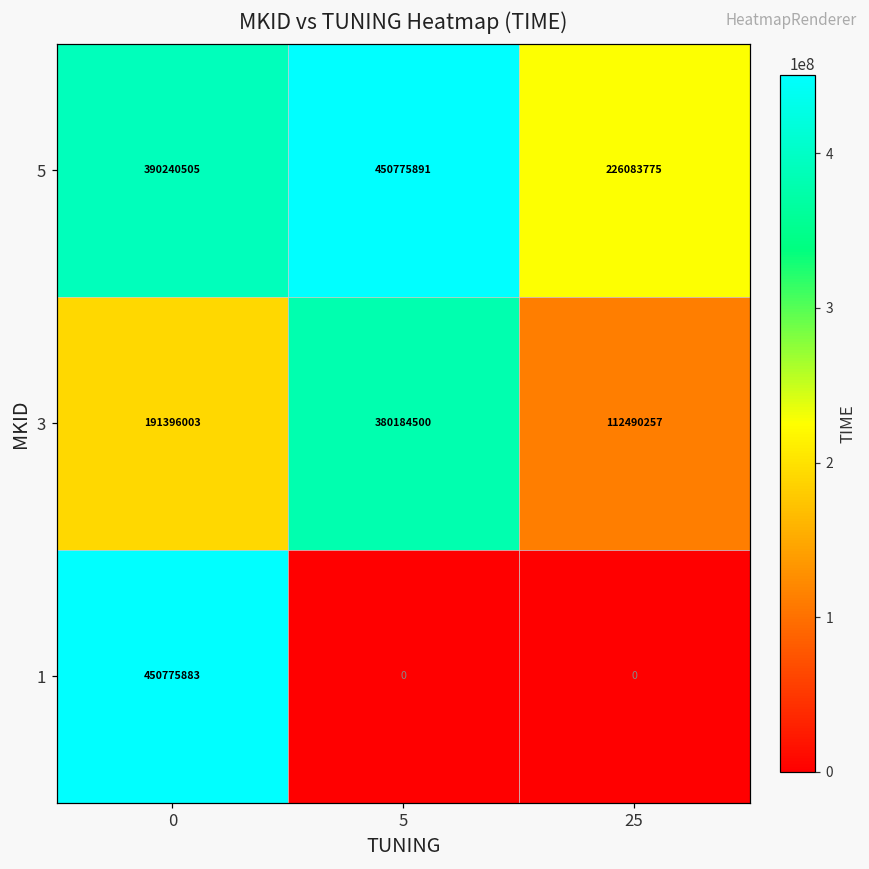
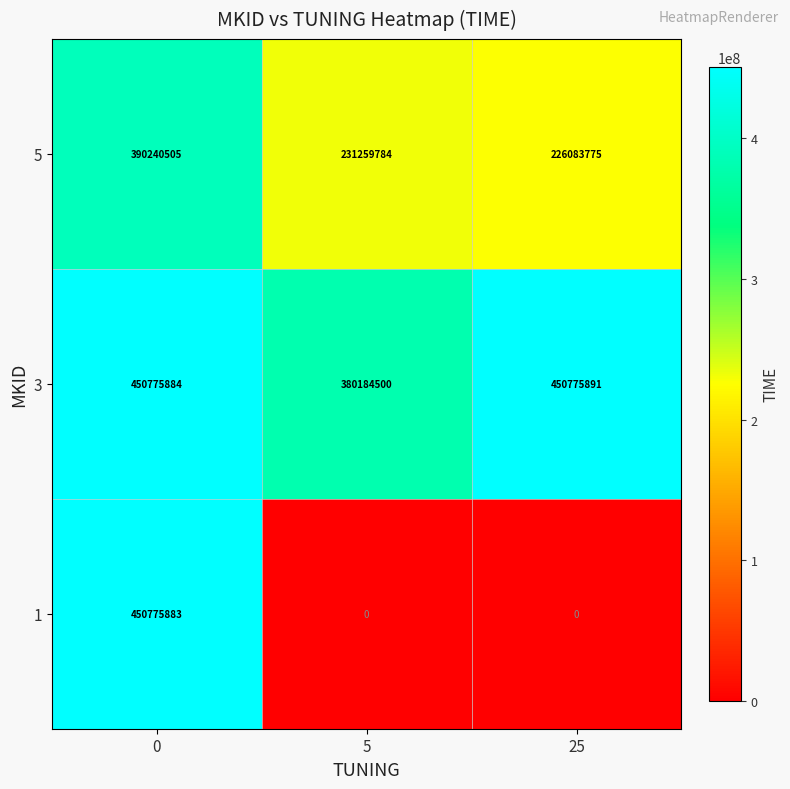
  {
    "5": {
      "0": 390240505,
-     "5": 450775891,
+     "5": 231259784,
      "25": 226083775
    },
    "3": {
-     "0": 191396003,
+     "0": 450775884,
      "5": 380184500,
-     "25": 112490257
+     "25": 450775891
    },
    "1": {
      "0": 450775883,
      "5": 0,
      "25": 0
    }
  }
